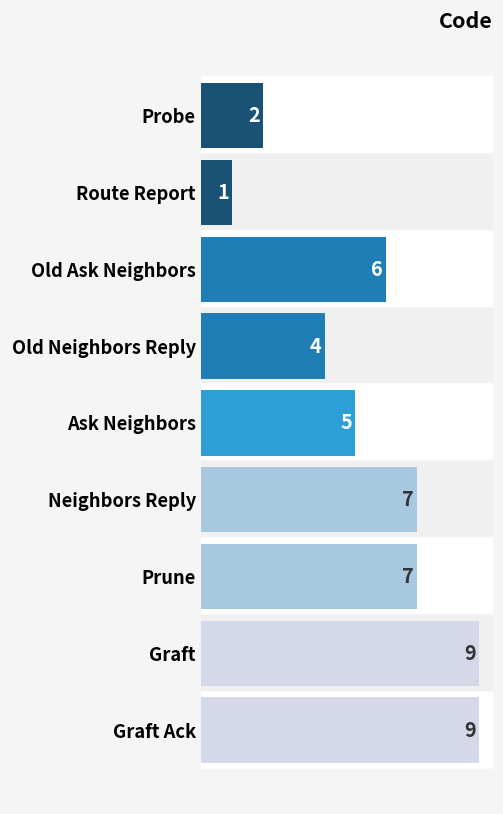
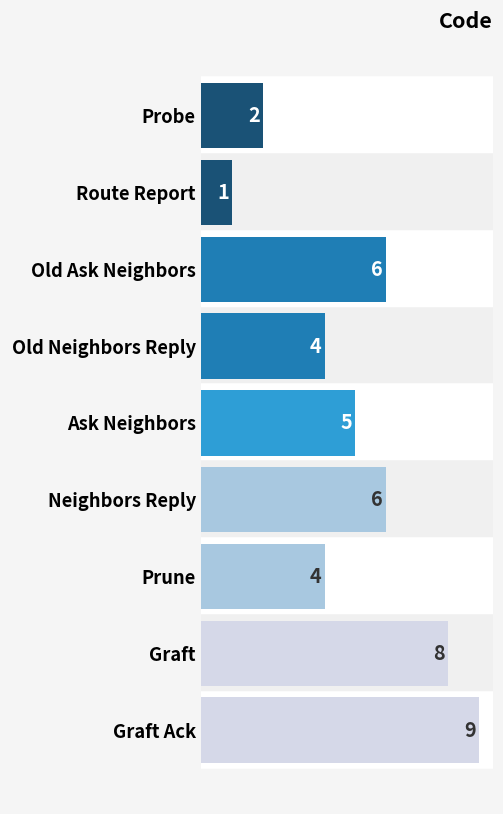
  {
    "Probe": 2,
    "Route Report": 1,
    "Old Ask Neighbors": 6,
    "Old Neighbors Reply": 4,
    "Ask Neighbors": 5,
-   "Neighbors Reply": 7,
-   "Prune": 7,
-   "Graft": 9,
+   "Neighbors Reply": 6,
+   "Prune": 4,
+   "Graft": 8,
    "Graft Ack": 9
  }
